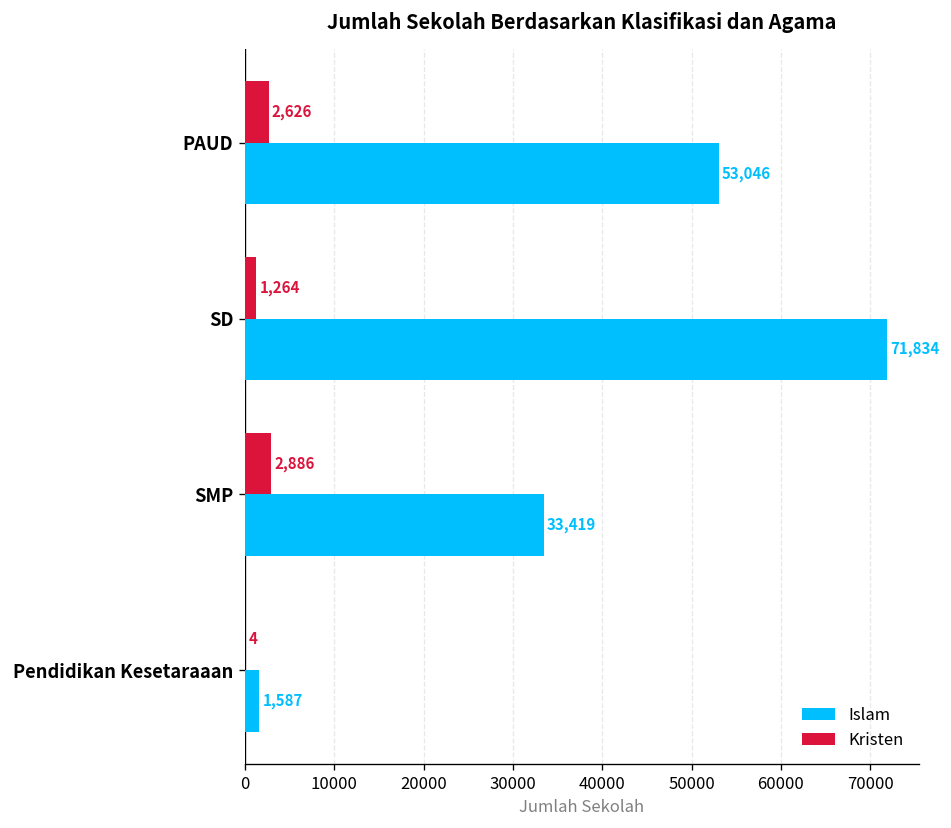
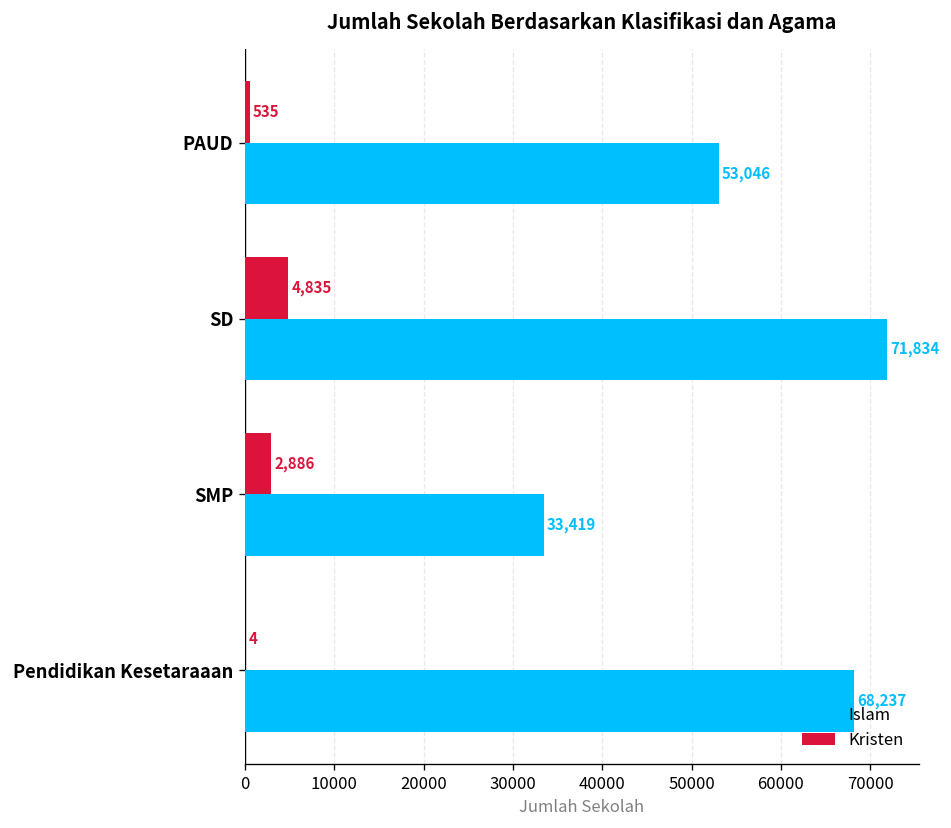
  {
    "Islam": {
      "PAUD": "53,046",
      "SD": "71,834",
      "SMP": "33,419",
-     "Pendidikan Kesetaraaan": "1,587"
+     "Pendidikan Kesetaraaan": "68,237"
    },
    "Kristen": {
-     "PAUD": "2,626",
-     "SD": "1,264",
+     "PAUD": "535",
+     "SD": "4,835",
      "SMP": "2,886",
      "Pendidikan Kesetaraaan": "4"
    }
  }
